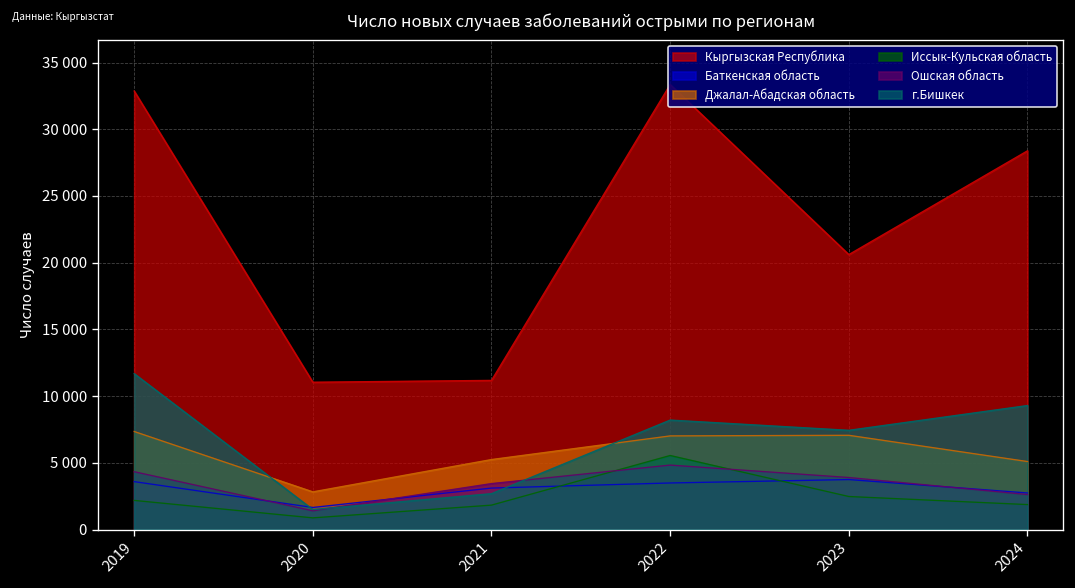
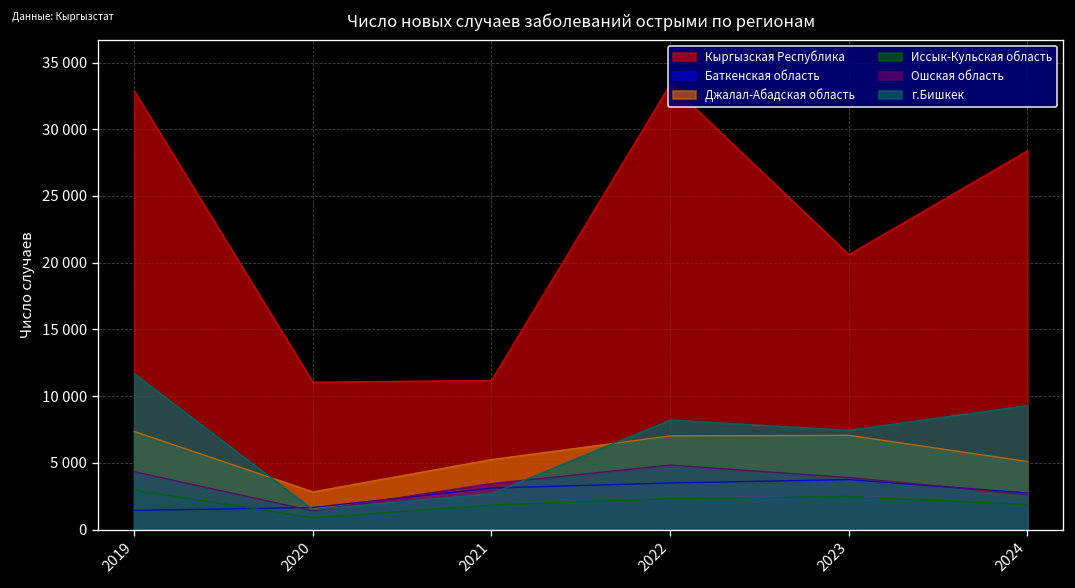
  {
    "Кыргызская Республика": {
      "2019": 32900,
      "2020": 11000,
      "2021": 11200,
      "2023": 20600,
      "2024": 28400
    },
    "Баткенская область": {
-     "2019": 3600,
+     "2019": 1400,
      "2021": 3100,
      "2022": 3500
    },
    "Джалал-Абадская область": {
      "2019": 7300,
      "2020": 2800,
      "2021": 5200,
      "2022": 7000,
      "2023": 7100,
      "2024": 5100
    },
    "Иссык-Кульская область": {
-     "2019": 2200,
+     "2019": 3000,
      "2020": 900,
      "2021": 1800,
-     "2022": 5600,
+     "2022": 2300,
      "2023": 2500,
      "2024": 1900
    },
    "Ошская область": {
      "2019": 4300,
      "2021": 3400,
      "2022": 4800
    },
    "г.Бишкек": {
      "2019": 11700,
      "2021": 2700,
      "2022": 8200,
      "2023": 7400,
      "2024": 9300
    }
  }
